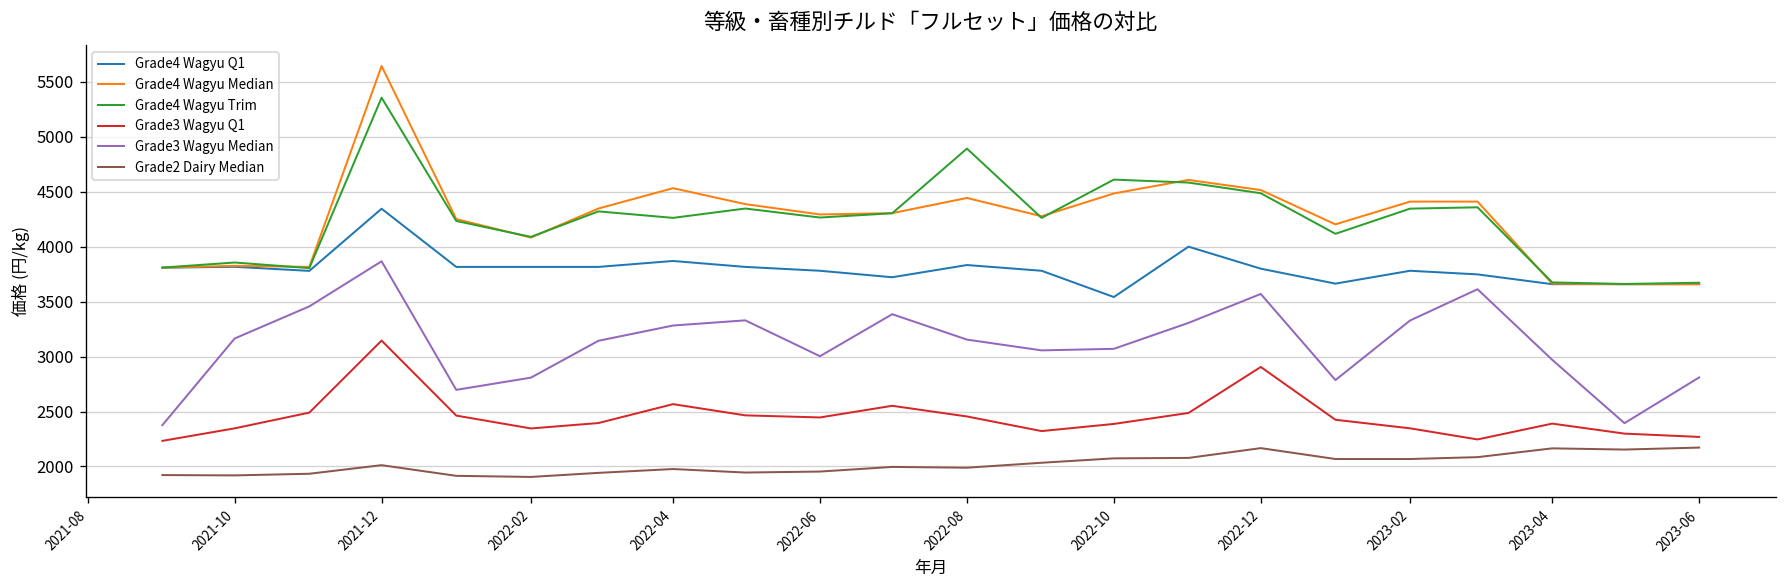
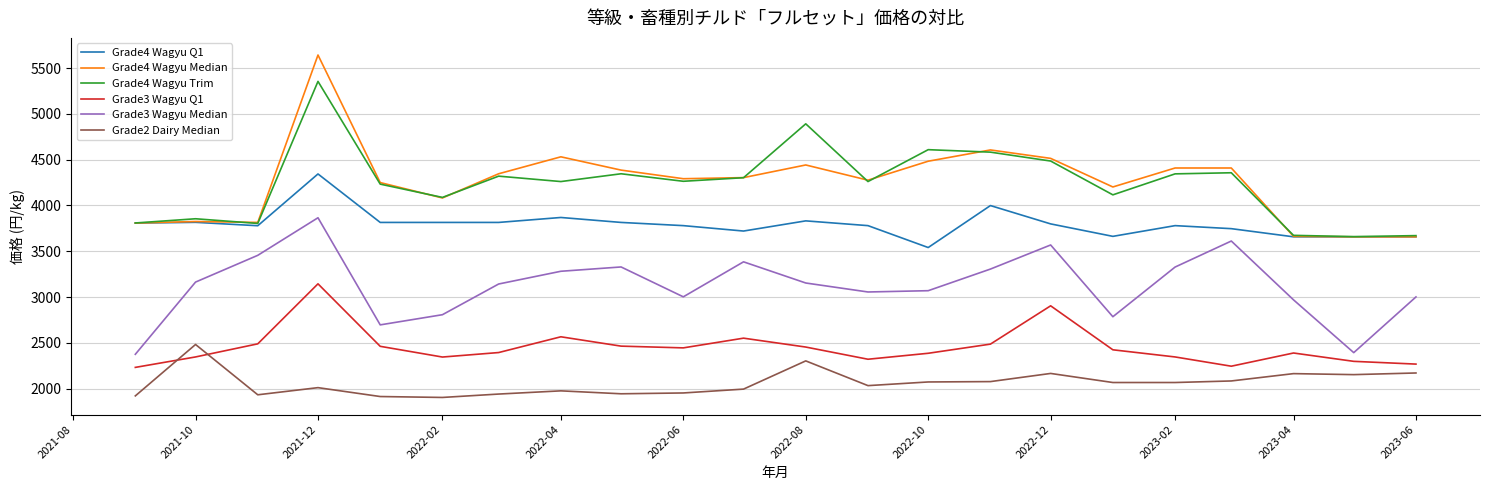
  {
    "Grade4 Wagyu Q1": {
      "2021-12": 4300,
      "2022-02": 3800,
      "2022-04": 3900,
      "2022-06": 3800,
      "2022-08": 3800,
      "2022-10": 3500,
      "2022-12": 3800,
      "2023-02": 3800
    },
    "Grade4 Wagyu Median": {
      "2021-12": 5600,
      "2022-04": 4500,
      "2022-06": 4300,
      "2022-08": 4400,
      "2022-10": 4500,
      "2022-12": 4500,
      "2023-02": 4400
    },
    "Grade4 Wagyu Trim": {
      "2021-10": 3900,
      "2021-12": 5400,
      "2022-04": 4300,
      "2022-06": 4300,
      "2022-08": 4900,
      "2022-10": 4600,
      "2022-12": 4500,
      "2023-02": 4300
    },
    "Grade3 Wagyu Q1": {
      "2021-10": 2300,
      "2021-12": 3100,
      "2022-02": 2300,
      "2022-04": 2600,
      "2022-06": 2400,
      "2022-08": 2500,
      "2022-10": 2400,
      "2022-12": 2900,
      "2023-02": 2300,
      "2023-04": 2400,
      "2023-06": 2300
    },
    "Grade3 Wagyu Median": {
      "2021-10": 3200,
      "2021-12": 3900,
      "2022-02": 2800,
      "2022-04": 3300,
      "2022-06": 3000,
      "2022-08": 3200,
      "2022-10": 3100,
      "2022-12": 3600,
      "2023-02": 3300,
      "2023-04": 3000,
-     "2023-06": 2800
+     "2023-06": 3000
    },
    "Grade2 Dairy Median": {
-     "2021-10": 1900,
+     "2021-10": 2500,
      "2021-12": 2000,
      "2022-02": 1900,
      "2022-04": 2000,
      "2022-06": 2000,
-     "2022-08": 2000,
+     "2022-08": 2300,
      "2022-10": 2100,
      "2022-12": 2200,
      "2023-02": 2100,
      "2023-04": 2200,
      "2023-06": 2200
    }
  }
